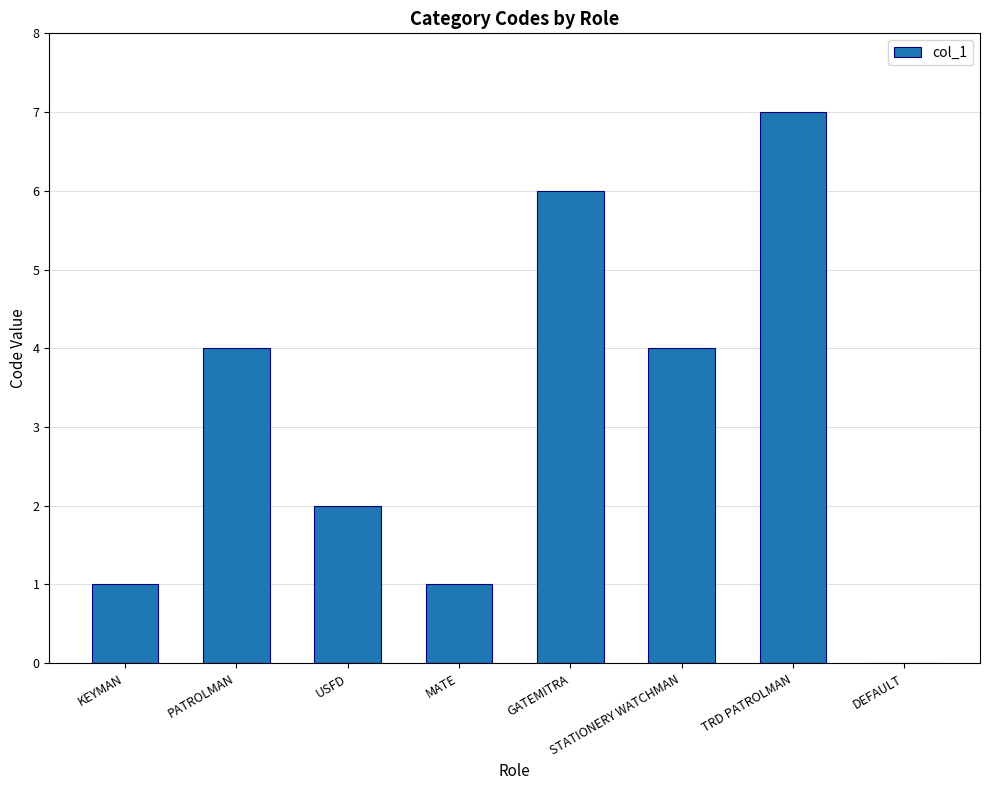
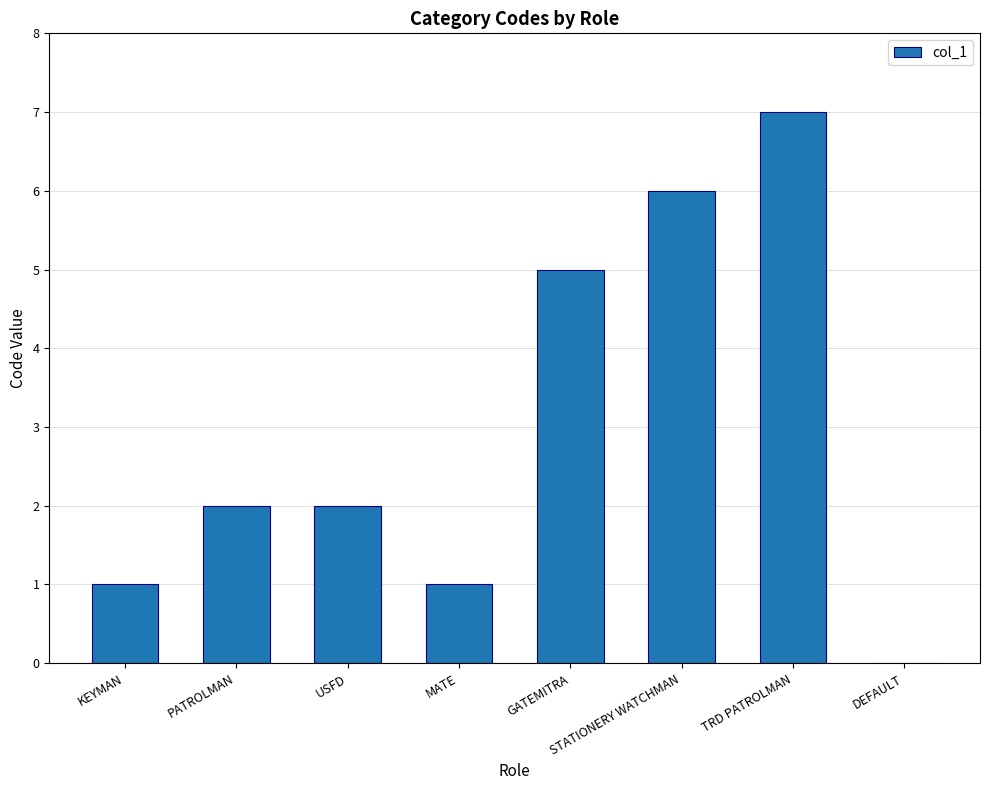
  {
    "KEYMAN": 1,
-   "PATROLMAN": 4,
+   "PATROLMAN": 2,
    "USFD": 2,
    "MATE": 1,
-   "GATEMITRA": 6,
-   "STATIONERY WATCHMAN": 4,
+   "GATEMITRA": 5,
+   "STATIONERY WATCHMAN": 6,
    "TRD PATROLMAN": 7,
    "DEFAULT": 0
  }
